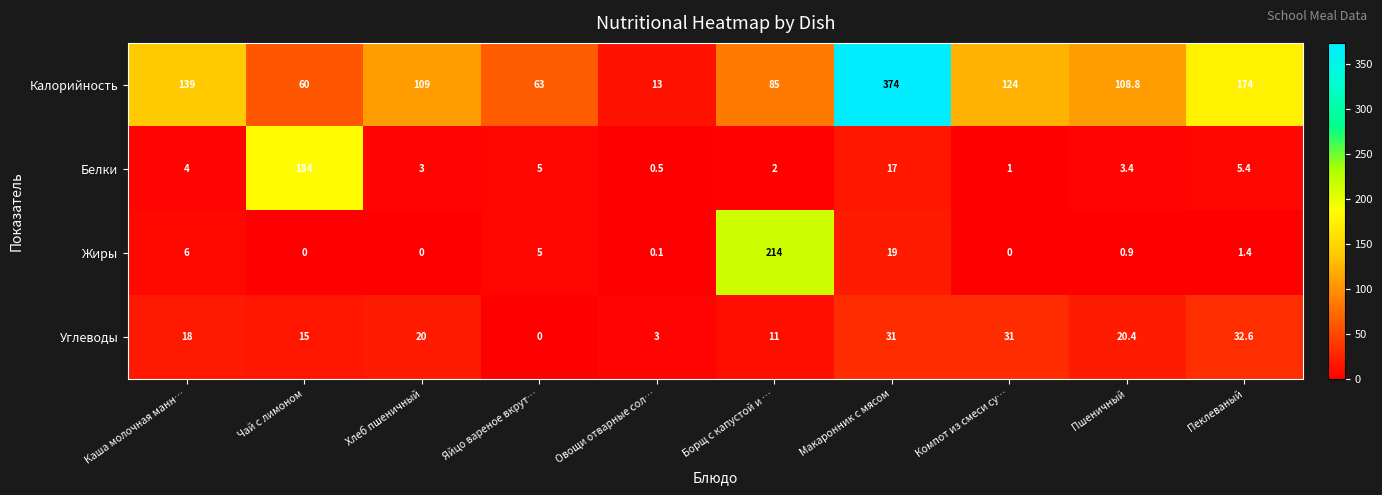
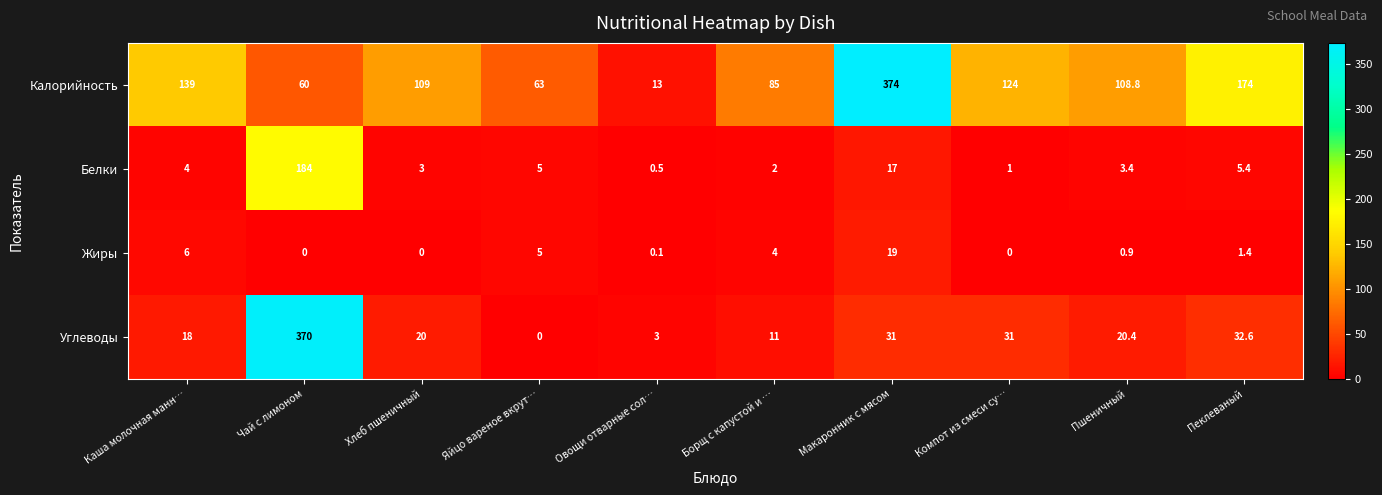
  {
    "Калорийность": {
      "Каша молочная манн…": 139,
      "Чай с лимоном": 60,
      "Хлеб пшеничный": 109,
      "Яйцо вареное вкрут…": 63,
      "Овощи отварные сол…": 13,
      "Борщ с капустой и …": 85,
      "Макаронник с мясом": 374,
      "Компот из смеси су…": 124,
      "Пшеничный": 108.8,
      "Пеклеваный": 174
    },
    "Белки": {
      "Каша молочная манн…": 4,
      "Чай с лимоном": 184,
      "Хлеб пшеничный": 3,
      "Яйцо вареное вкрут…": 5,
      "Овощи отварные сол…": 0.5,
      "Борщ с капустой и …": 2,
      "Макаронник с мясом": 17,
      "Компот из смеси су…": 1,
      "Пшеничный": 3.4,
      "Пеклеваный": 5.4
    },
    "Жиры": {
      "Каша молочная манн…": 6,
      "Чай с лимоном": 0,
      "Хлеб пшеничный": 0,
      "Яйцо вареное вкрут…": 5,
      "Овощи отварные сол…": 0.1,
-     "Борщ с капустой и …": 214,
+     "Борщ с капустой и …": 4,
      "Макаронник с мясом": 19,
      "Компот из смеси су…": 0,
      "Пшеничный": 0.9,
      "Пеклеваный": 1.4
    },
    "Углеводы": {
      "Каша молочная манн…": 18,
-     "Чай с лимоном": 15,
+     "Чай с лимоном": 370,
      "Хлеб пшеничный": 20,
      "Яйцо вареное вкрут…": 0,
      "Овощи отварные сол…": 3,
      "Борщ с капустой и …": 11,
      "Макаронник с мясом": 31,
      "Компот из смеси су…": 31,
      "Пшеничный": 20.4,
      "Пеклеваный": 32.6
    }
  }
